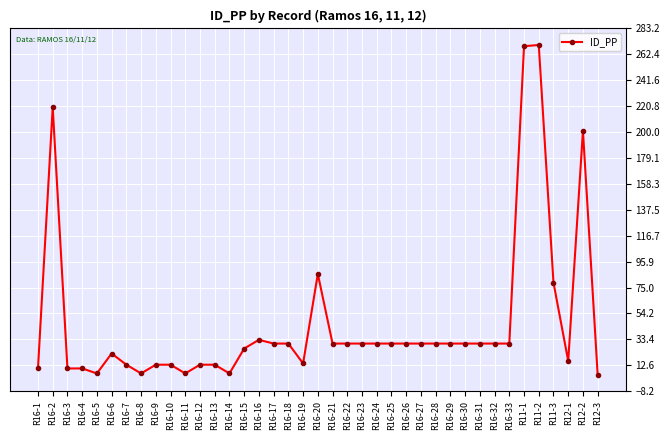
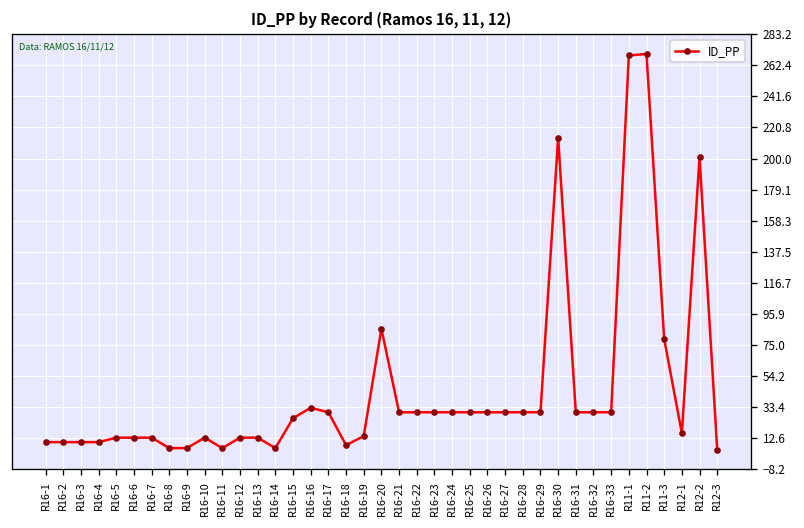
  {
    "R16-1": 10,
-   "R16-2": 220,
+   "R16-2": 10,
    "R16-3": 10,
    "R16-4": 10,
-   "R16-5": 6,
-   "R16-6": 22,
+   "R16-5": 13,
+   "R16-6": 13,
    "R16-7": 13,
    "R16-8": 6,
-   "R16-9": 13,
+   "R16-9": 6,
    "R16-10": 13,
    "R16-11": 6,
    "R16-12": 13,
    "R16-13": 13,
    "R16-14": 6,
    "R16-15": 26,
    "R16-16": 33,
    "R16-17": 30,
-   "R16-18": 30,
+   "R16-18": 8,
    "R16-19": 14,
    "R16-20": 86,
    "R16-21": 30,
    "R16-22": 30,
    "R16-23": 30,
    "R16-24": 30,
    "R16-25": 30,
    "R16-26": 30,
    "R16-27": 30,
    "R16-28": 30,
    "R16-29": 30,
-   "R16-30": 30,
+   "R16-30": 214,
    "R16-31": 30,
    "R16-32": 30,
    "R16-33": 30,
    "R11-1": 269,
    "R11-2": 270,
    "R11-3": 79,
    "R12-1": 16,
    "R12-2": 201,
    "R12-3": 5
  }
